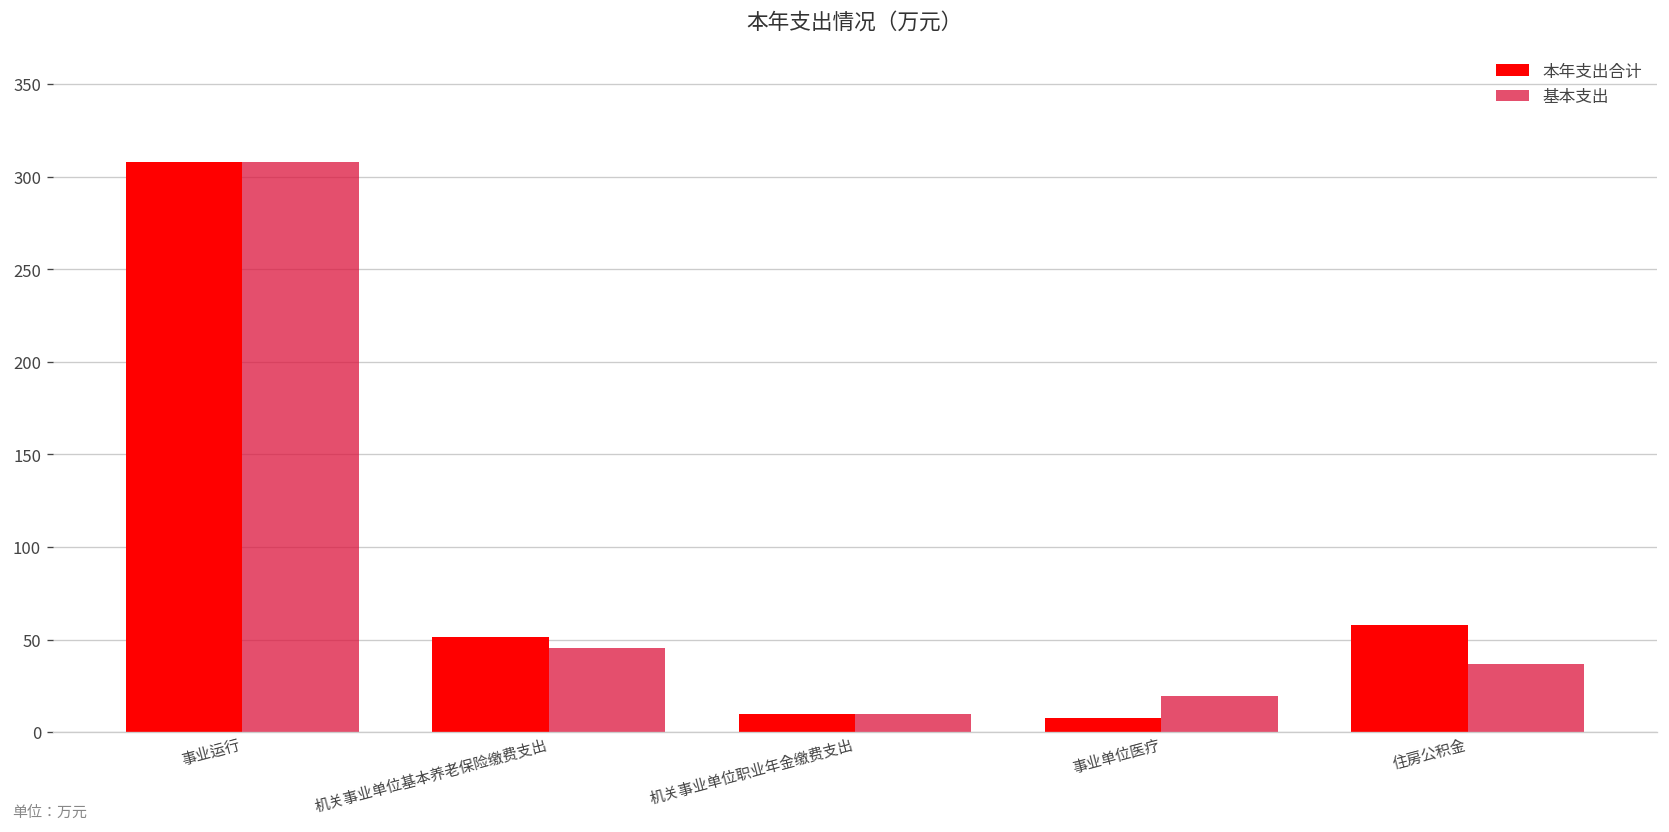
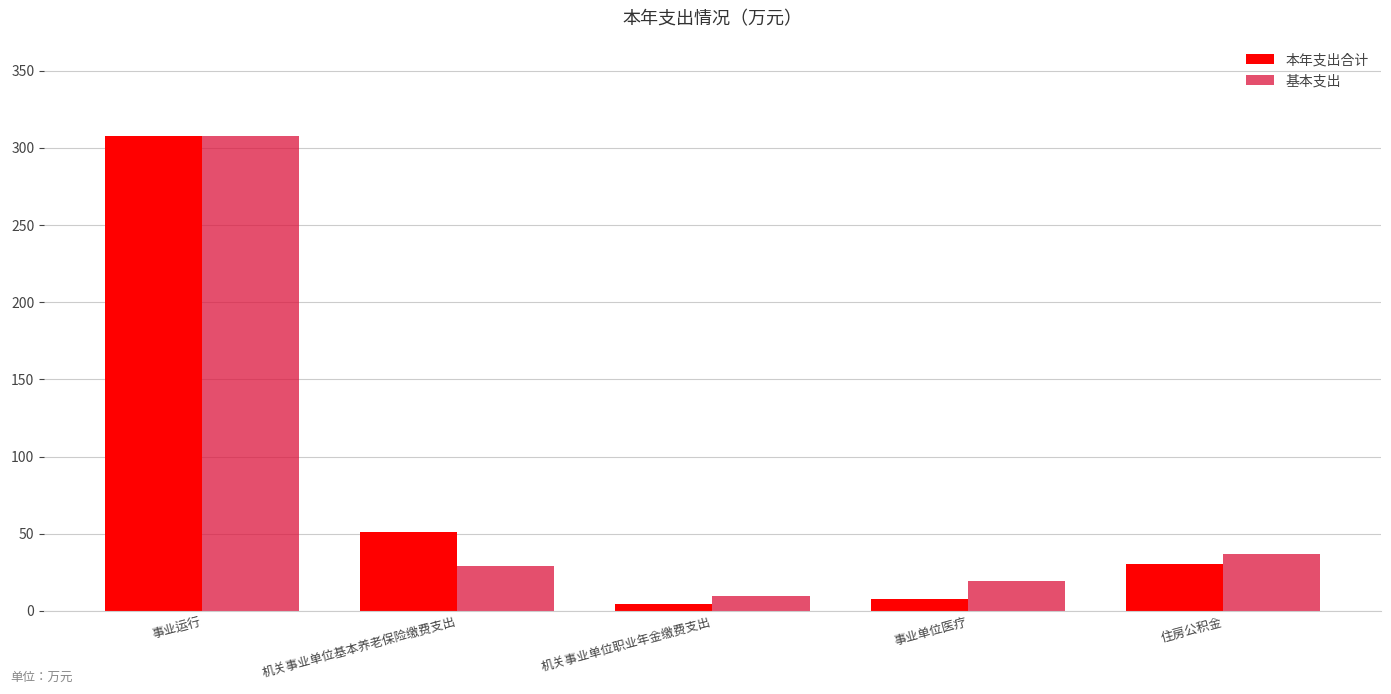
  {
    "本年支出合计": {
      "事业运行": 308,
      "机关事业单位基本养老保险缴费支出": 51,
-     "机关事业单位职业年金缴费支出": 10,
+     "机关事业单位职业年金缴费支出": 5,
      "事业单位医疗": 8,
-     "住房公积金": 58
+     "住房公积金": 31
    },
    "基本支出": {
      "事业运行": 308,
-     "机关事业单位基本养老保险缴费支出": 45,
+     "机关事业单位基本养老保险缴费支出": 29,
      "机关事业单位职业年金缴费支出": 10,
      "事业单位医疗": 19,
      "住房公积金": 37
    }
  }
